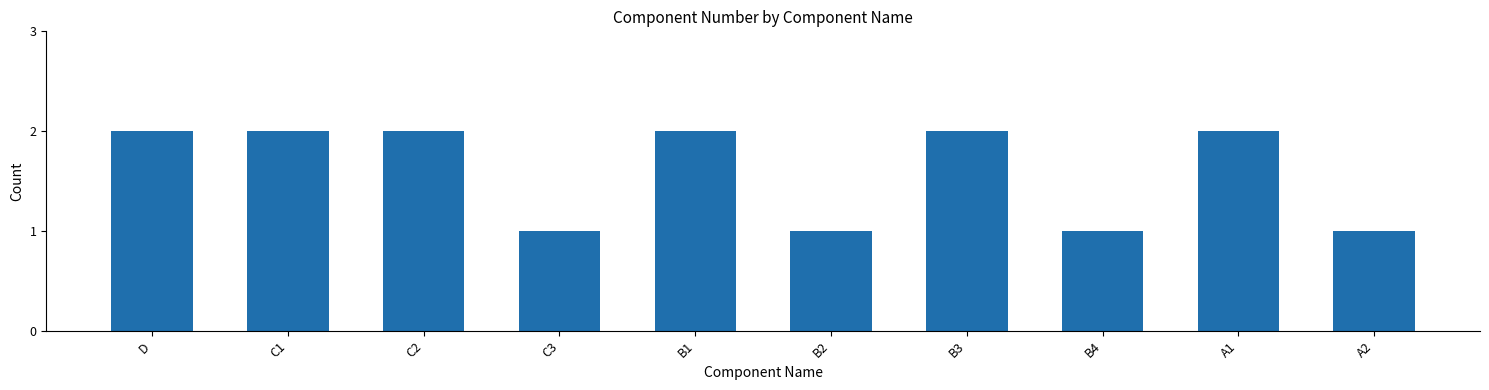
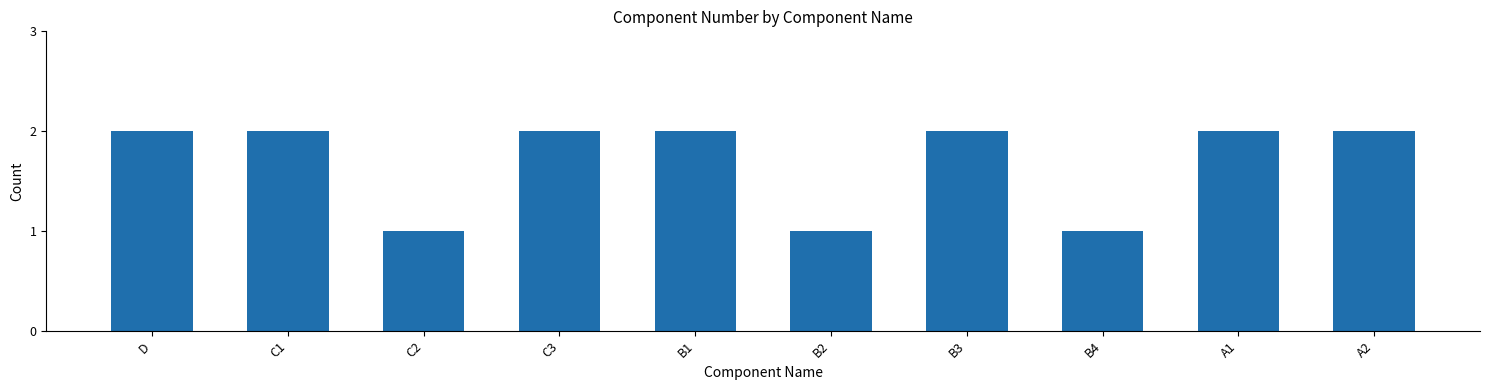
  {
    "D": 2,
    "C1": 2,
-   "C2": 2,
-   "C3": 1,
+   "C2": 1,
+   "C3": 2,
    "B1": 2,
    "B2": 1,
    "B3": 2,
    "B4": 1,
    "A1": 2,
-   "A2": 1
+   "A2": 2
  }
